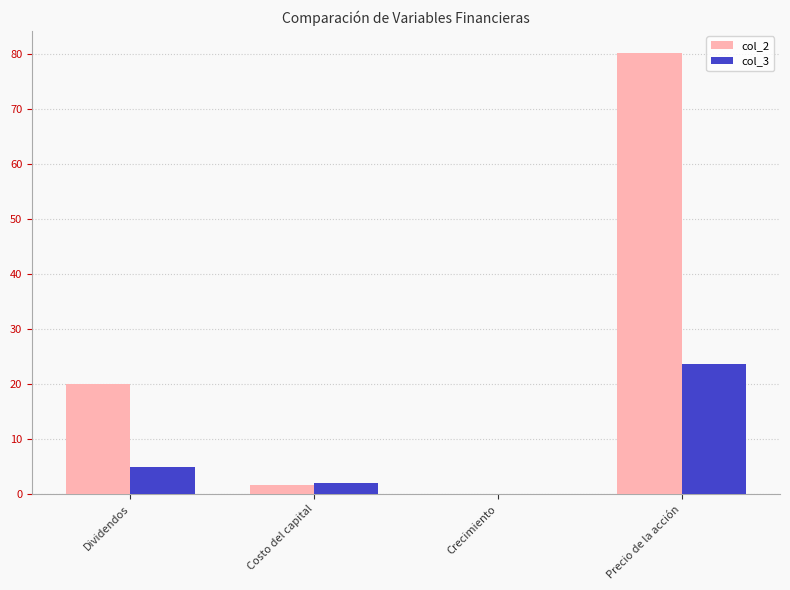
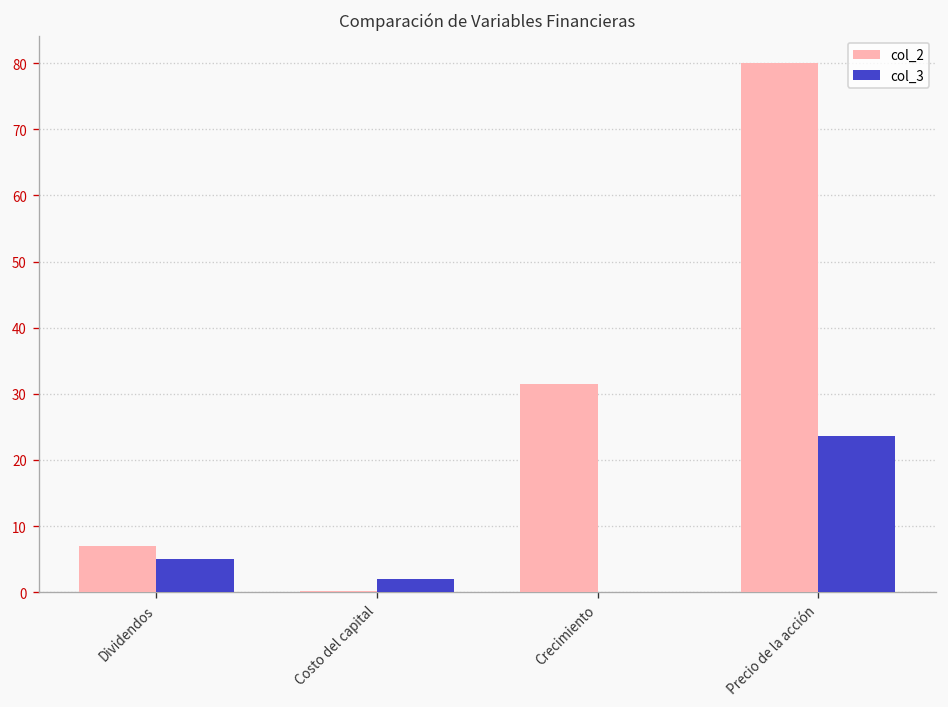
  {
    "col_2": {
-     "Dividendos": 20,
-     "Costo del capital": 2,
-     "Crecimiento": 0,
+     "Dividendos": 7,
+     "Costo del capital": 0,
+     "Crecimiento": 31,
      "Precio de la acción": 80
    },
    "col_3": {
      "Dividendos": 5,
      "Costo del capital": 2,
      "Crecimiento": 0,
      "Precio de la acción": 24
    }
  }
